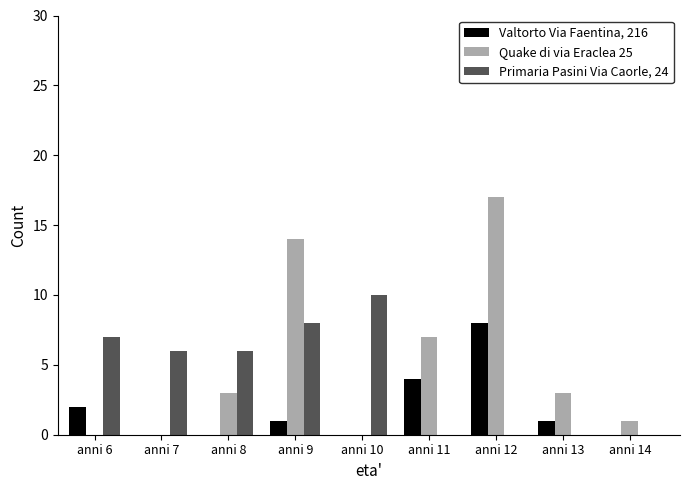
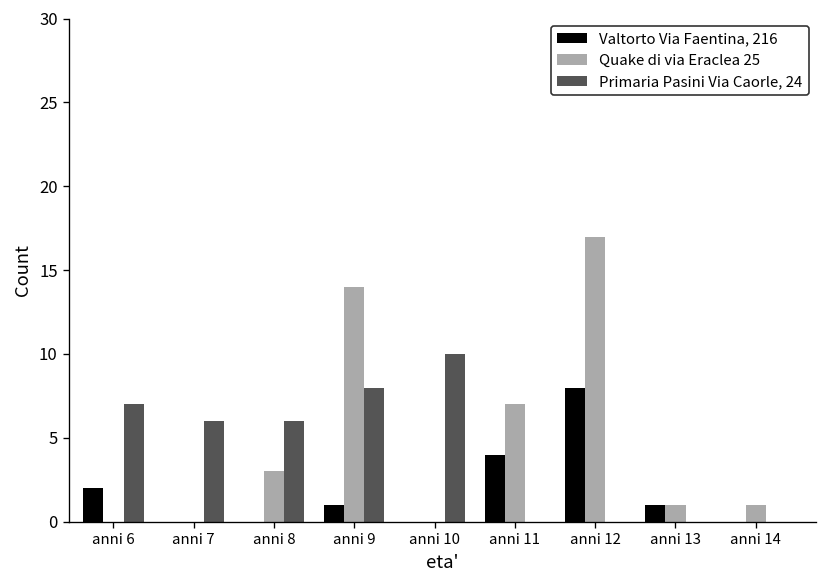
  {
    "Valtorto Via Faentina, 216": {
      "anni 6": 2,
      "anni 7": 0,
      "anni 8": 0,
      "anni 9": 1,
      "anni 10": 0,
      "anni 11": 4,
      "anni 12": 8,
      "anni 13": 1,
      "anni 14": 0
    },
    "Quake di via Eraclea 25": {
      "anni 6": 0,
      "anni 7": 0,
      "anni 8": 3,
      "anni 9": 14,
      "anni 10": 0,
      "anni 11": 7,
      "anni 12": 17,
-     "anni 13": 3,
+     "anni 13": 1,
      "anni 14": 1
    },
    "Primaria Pasini Via Caorle, 24": {
      "anni 6": 7,
      "anni 7": 6,
      "anni 8": 6,
      "anni 9": 8,
      "anni 10": 10,
      "anni 11": 0,
      "anni 12": 0,
      "anni 13": 0,
      "anni 14": 0
    }
  }
